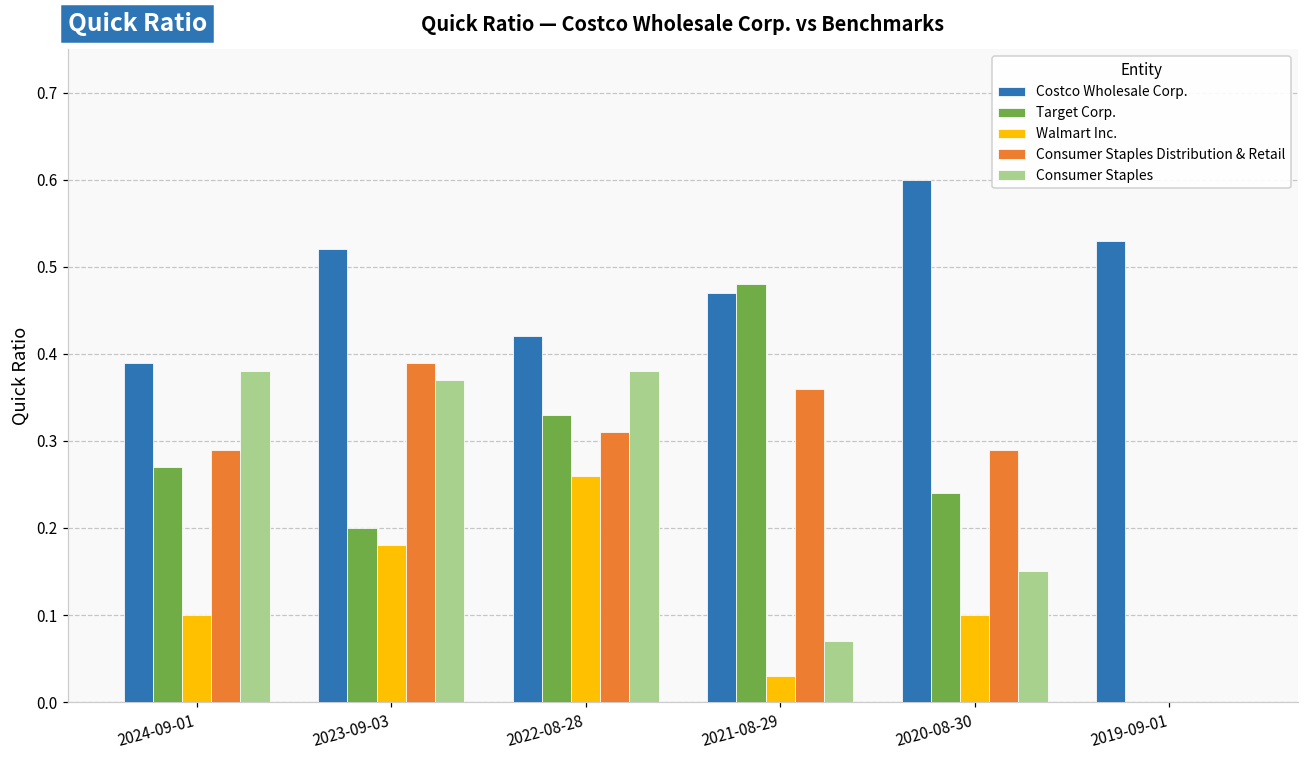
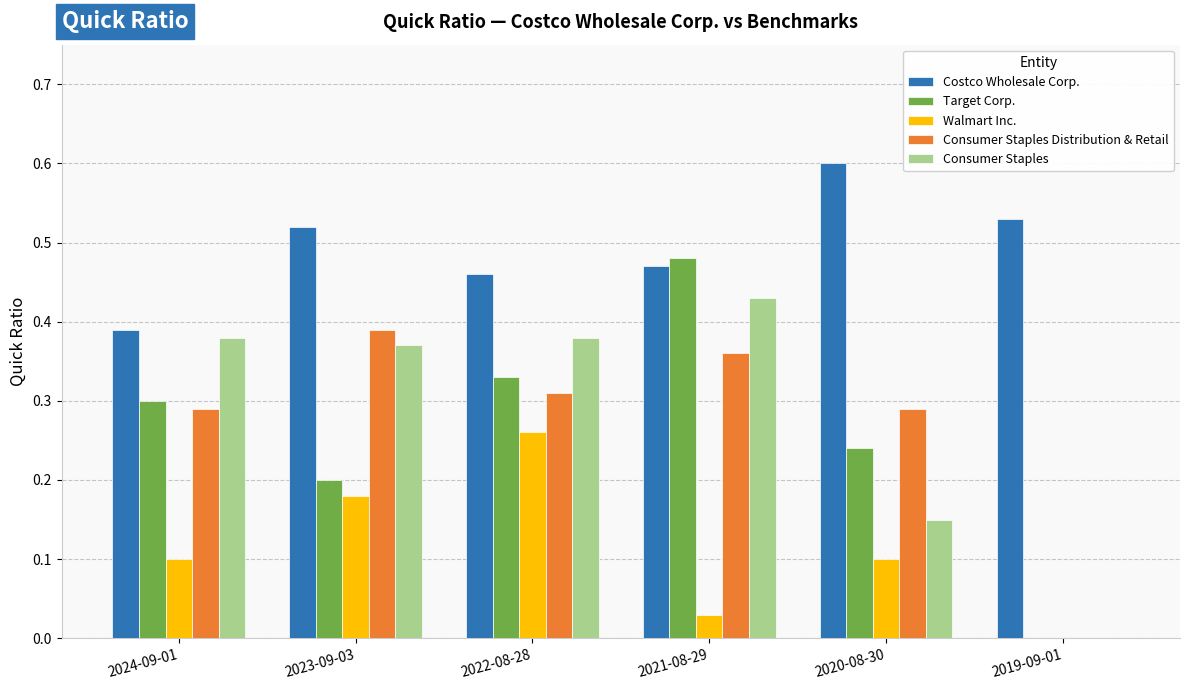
  {
    "Costco Wholesale Corp.": {
      "2024-09-01": 0.39,
      "2023-09-03": 0.52,
-     "2022-08-28": 0.42,
+     "2022-08-28": 0.46,
      "2021-08-29": 0.47,
      "2020-08-30": 0.60,
      "2019-09-01": 0.53
    },
    "Target Corp.": {
-     "2024-09-01": 0.27,
+     "2024-09-01": 0.30,
      "2023-09-03": 0.20,
      "2022-08-28": 0.33,
      "2021-08-29": 0.48,
      "2020-08-30": 0.24,
      "2019-09-01": 0.00
    },
    "Walmart Inc.": {
      "2024-09-01": 0.10,
      "2023-09-03": 0.18,
      "2022-08-28": 0.26,
      "2021-08-29": 0.03,
      "2020-08-30": 0.10,
      "2019-09-01": 0.00
    },
    "Consumer Staples Distribution & Retail": {
      "2024-09-01": 0.29,
      "2023-09-03": 0.39,
      "2022-08-28": 0.31,
      "2021-08-29": 0.36,
      "2020-08-30": 0.29,
      "2019-09-01": 0.00
    },
    "Consumer Staples": {
      "2024-09-01": 0.38,
      "2023-09-03": 0.37,
      "2022-08-28": 0.38,
-     "2021-08-29": 0.07,
+     "2021-08-29": 0.43,
      "2020-08-30": 0.15,
      "2019-09-01": 0.00
    }
  }
